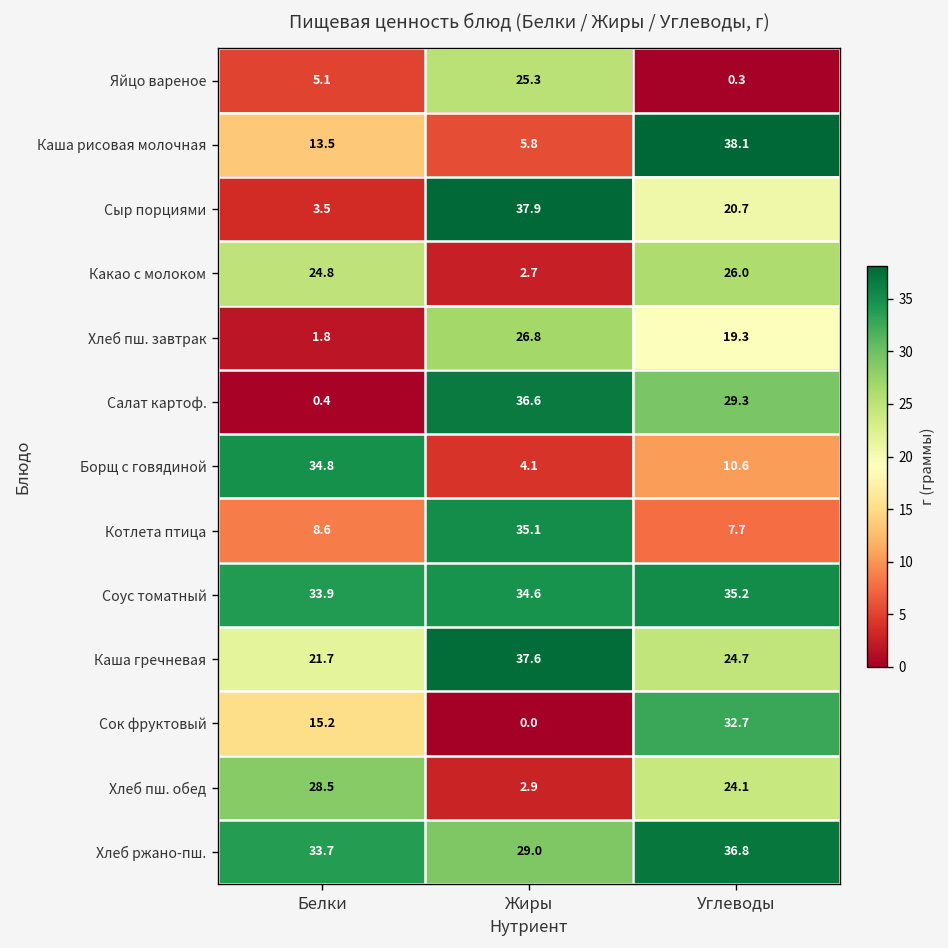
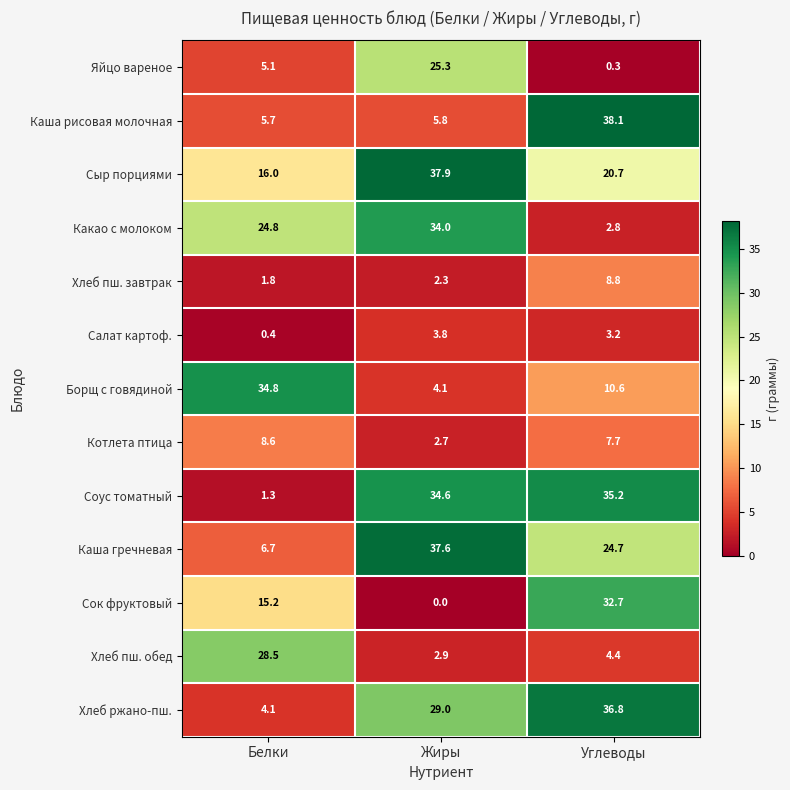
  {
    "Яйцо вареное": {
      "Белки": 5.1,
      "Жиры": 25.3,
      "Углеводы": 0.3
    },
    "Каша рисовая молочная": {
-     "Белки": 13.5,
+     "Белки": 5.7,
      "Жиры": 5.8,
      "Углеводы": 38.1
    },
    "Сыр порциями": {
-     "Белки": 3.5,
+     "Белки": 16.0,
      "Жиры": 37.9,
      "Углеводы": 20.7
    },
    "Какао с молоком": {
      "Белки": 24.8,
-     "Жиры": 2.7,
-     "Углеводы": 26.0
+     "Жиры": 34.0,
+     "Углеводы": 2.8
    },
    "Хлеб пш. завтрак": {
      "Белки": 1.8,
-     "Жиры": 26.8,
-     "Углеводы": 19.3
+     "Жиры": 2.3,
+     "Углеводы": 8.8
    },
    "Салат картоф.": {
      "Белки": 0.4,
-     "Жиры": 36.6,
-     "Углеводы": 29.3
+     "Жиры": 3.8,
+     "Углеводы": 3.2
    },
    "Борщ с говядиной": {
      "Белки": 34.8,
      "Жиры": 4.1,
      "Углеводы": 10.6
    },
    "Котлета птица": {
      "Белки": 8.6,
-     "Жиры": 35.1,
+     "Жиры": 2.7,
      "Углеводы": 7.7
    },
    "Соус томатный": {
-     "Белки": 33.9,
+     "Белки": 1.3,
      "Жиры": 34.6,
      "Углеводы": 35.2
    },
    "Каша гречневая": {
-     "Белки": 21.7,
+     "Белки": 6.7,
      "Жиры": 37.6,
      "Углеводы": 24.7
    },
    "Сок фруктовый": {
      "Белки": 15.2,
      "Жиры": 0.0,
      "Углеводы": 32.7
    },
    "Хлеб пш. обед": {
      "Белки": 28.5,
      "Жиры": 2.9,
-     "Углеводы": 24.1
+     "Углеводы": 4.4
    },
    "Хлеб ржано-пш.": {
-     "Белки": 33.7,
+     "Белки": 4.1,
      "Жиры": 29.0,
      "Углеводы": 36.8
    }
  }
